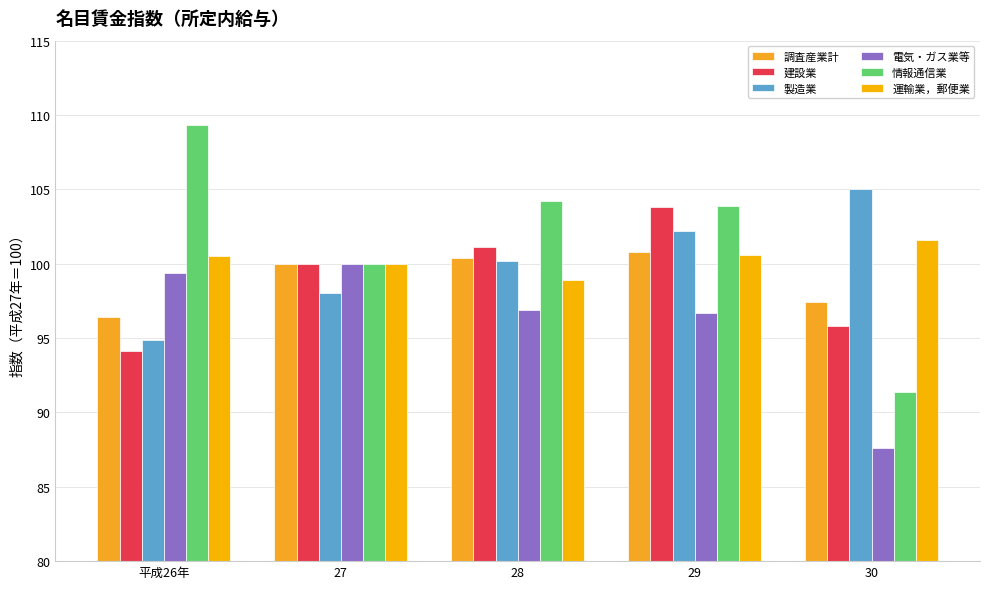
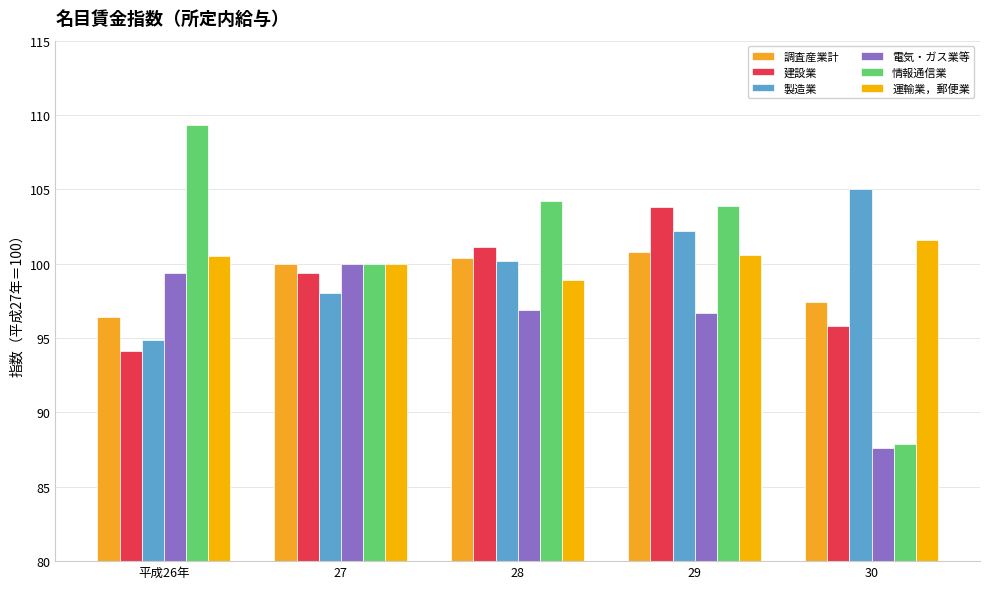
  {
    "建設業": {
      "平成26年": 94.1,
-     "27": 100.0,
+     "27": 99.4,
      "28": 101.1,
      "29": 103.8,
      "30": 95.8
    },
    "製造業": {
      "平成26年": 94.9,
      "27": 98.0,
      "28": 100.2,
      "29": 102.2,
      "30": 105.0
    },
    "電気・ガス業等": {
      "平成26年": 99.4,
      "27": 100.0,
      "28": 96.9,
      "29": 96.7,
      "30": 87.6
    },
    "情報通信業": {
      "平成26年": 109.3,
      "27": 100.0,
      "28": 104.2,
      "29": 103.9,
-     "30": 91.4
+     "30": 87.9
    }
  }
